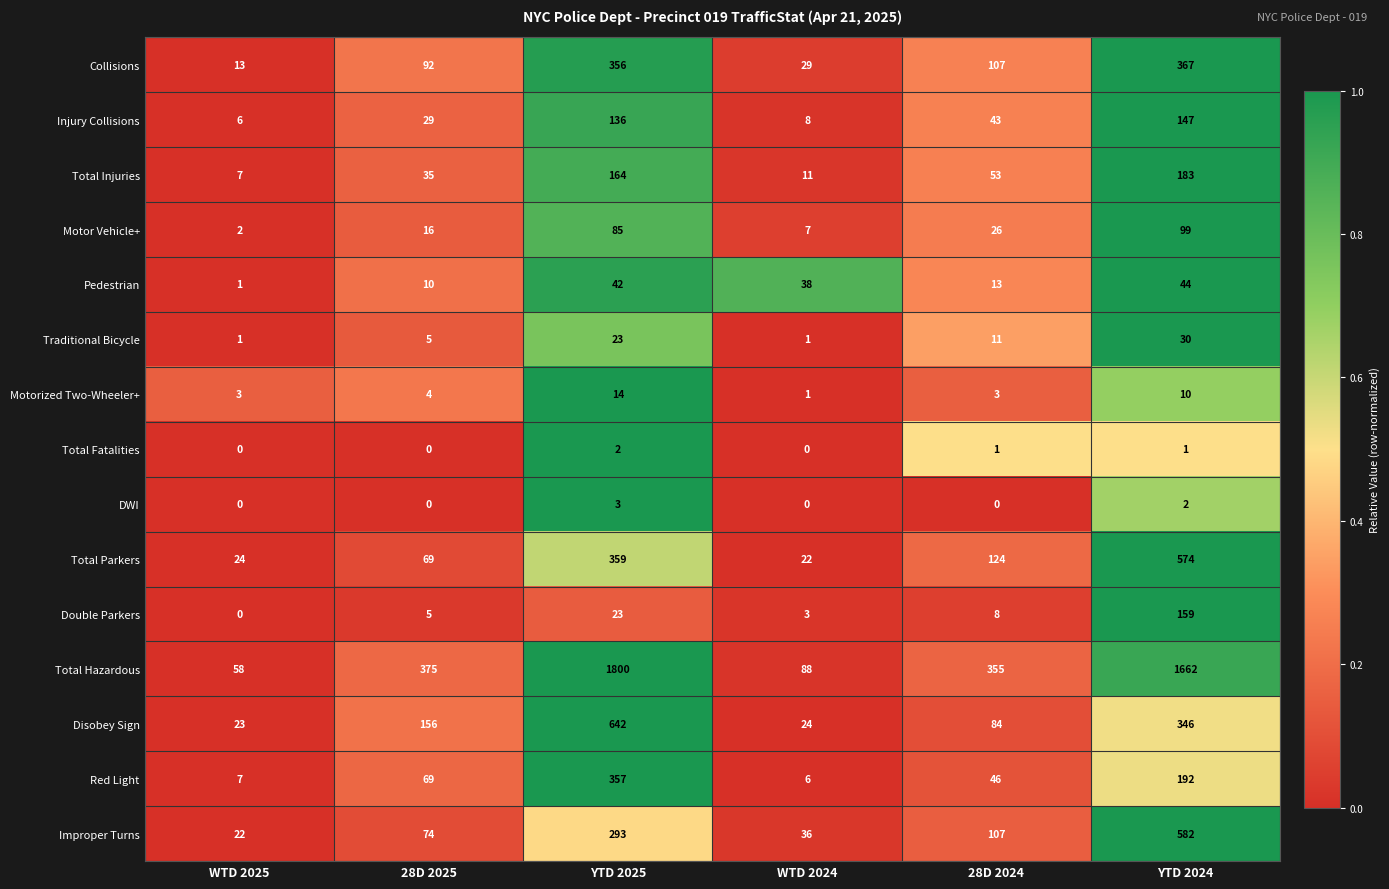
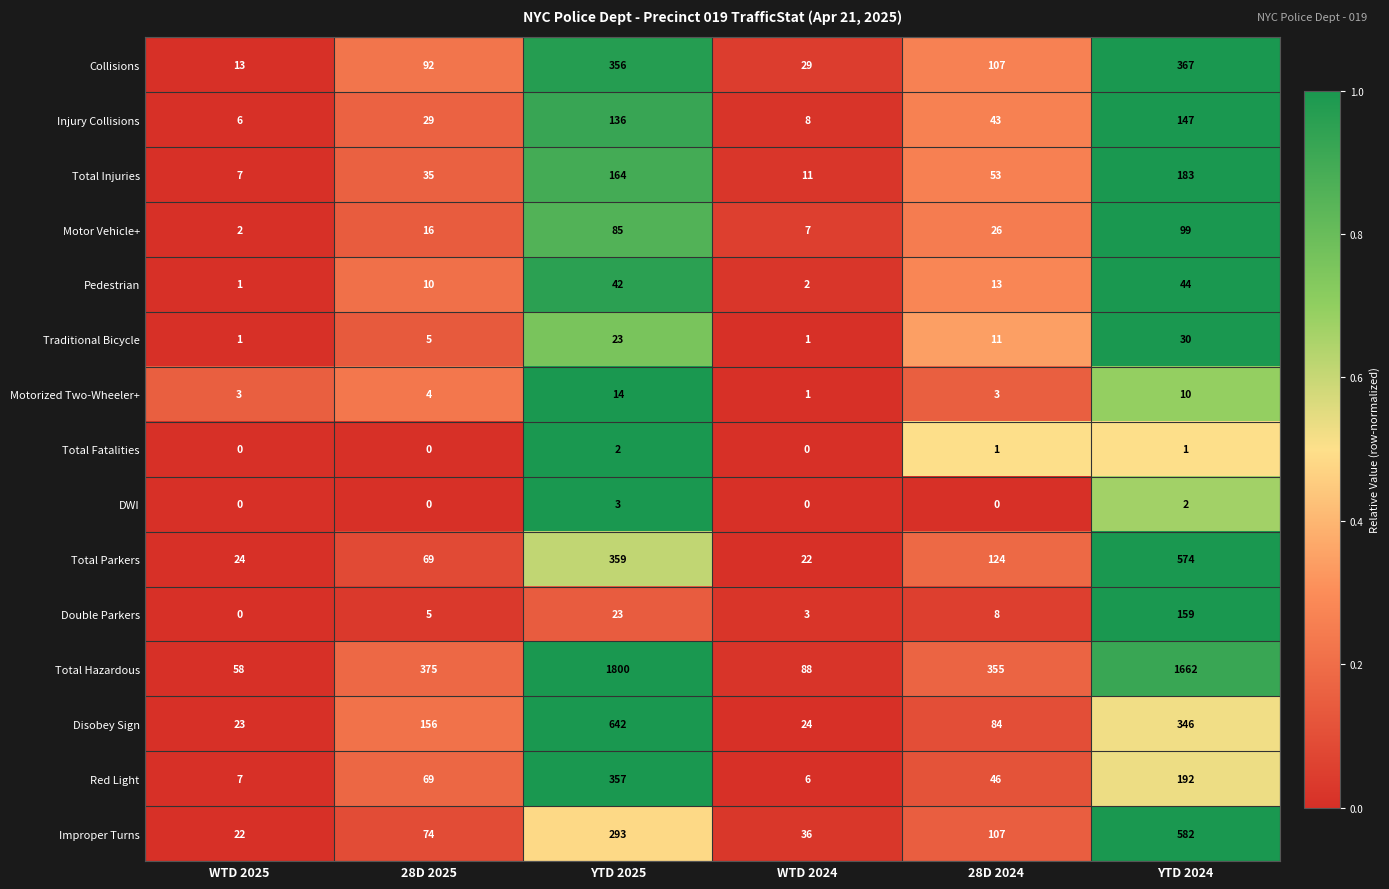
  {
    "Collisions": {
      "WTD 2025": 13,
      "28D 2025": 92,
      "YTD 2025": 356,
      "WTD 2024": 29,
      "28D 2024": 107,
      "YTD 2024": 367
    },
    "Injury Collisions": {
      "WTD 2025": 6,
      "28D 2025": 29,
      "YTD 2025": 136,
      "WTD 2024": 8,
      "28D 2024": 43,
      "YTD 2024": 147
    },
    "Total Injuries": {
      "WTD 2025": 7,
      "28D 2025": 35,
      "YTD 2025": 164,
      "WTD 2024": 11,
      "28D 2024": 53,
      "YTD 2024": 183
    },
    "Motor Vehicle+": {
      "WTD 2025": 2,
      "28D 2025": 16,
      "YTD 2025": 85,
      "WTD 2024": 7,
      "28D 2024": 26,
      "YTD 2024": 99
    },
    "Pedestrian": {
      "WTD 2025": 1,
      "28D 2025": 10,
      "YTD 2025": 42,
-     "WTD 2024": 38,
+     "WTD 2024": 2,
      "28D 2024": 13,
      "YTD 2024": 44
    },
    "Traditional Bicycle": {
      "WTD 2025": 1,
      "28D 2025": 5,
      "YTD 2025": 23,
      "WTD 2024": 1,
      "28D 2024": 11,
      "YTD 2024": 30
    },
    "Motorized Two-Wheeler+": {
      "WTD 2025": 3,
      "28D 2025": 4,
      "YTD 2025": 14,
      "WTD 2024": 1,
      "28D 2024": 3,
      "YTD 2024": 10
    },
    "Total Fatalities": {
      "WTD 2025": 0,
      "28D 2025": 0,
      "YTD 2025": 2,
      "WTD 2024": 0,
      "28D 2024": 1,
      "YTD 2024": 1
    },
    "DWI": {
      "WTD 2025": 0,
      "28D 2025": 0,
      "YTD 2025": 3,
      "WTD 2024": 0,
      "28D 2024": 0,
      "YTD 2024": 2
    },
    "Total Parkers": {
      "WTD 2025": 24,
      "28D 2025": 69,
      "YTD 2025": 359,
      "WTD 2024": 22,
      "28D 2024": 124,
      "YTD 2024": 574
    },
    "Double Parkers": {
      "WTD 2025": 0,
      "28D 2025": 5,
      "YTD 2025": 23,
      "WTD 2024": 3,
      "28D 2024": 8,
      "YTD 2024": 159
    },
    "Total Hazardous": {
      "WTD 2025": 58,
      "28D 2025": 375,
      "YTD 2025": 1800,
      "WTD 2024": 88,
      "28D 2024": 355,
      "YTD 2024": 1662
    },
    "Disobey Sign": {
      "WTD 2025": 23,
      "28D 2025": 156,
      "YTD 2025": 642,
      "WTD 2024": 24,
      "28D 2024": 84,
      "YTD 2024": 346
    },
    "Red Light": {
      "WTD 2025": 7,
      "28D 2025": 69,
      "YTD 2025": 357,
      "WTD 2024": 6,
      "28D 2024": 46,
      "YTD 2024": 192
    },
    "Improper Turns": {
      "WTD 2025": 22,
      "28D 2025": 74,
      "YTD 2025": 293,
      "WTD 2024": 36,
      "28D 2024": 107,
      "YTD 2024": 582
    }
  }
